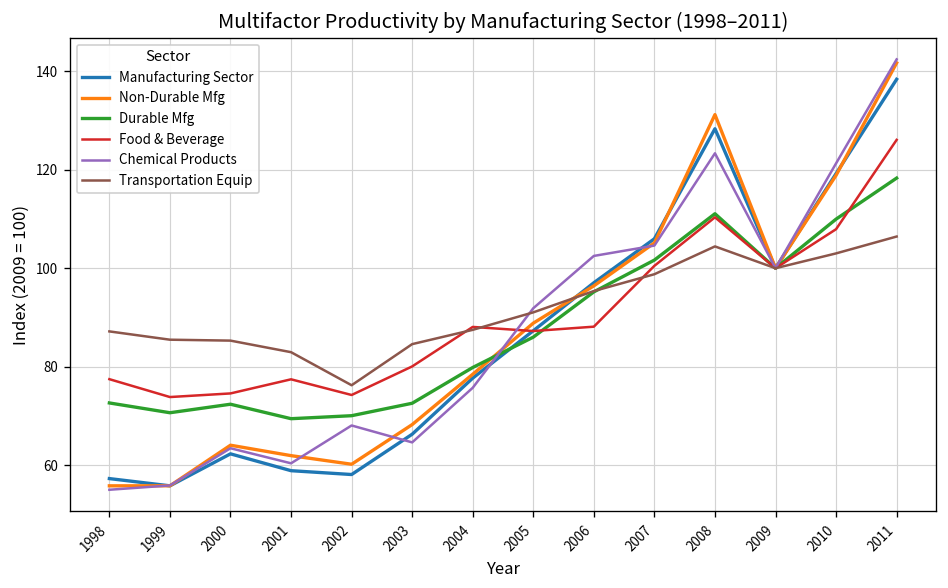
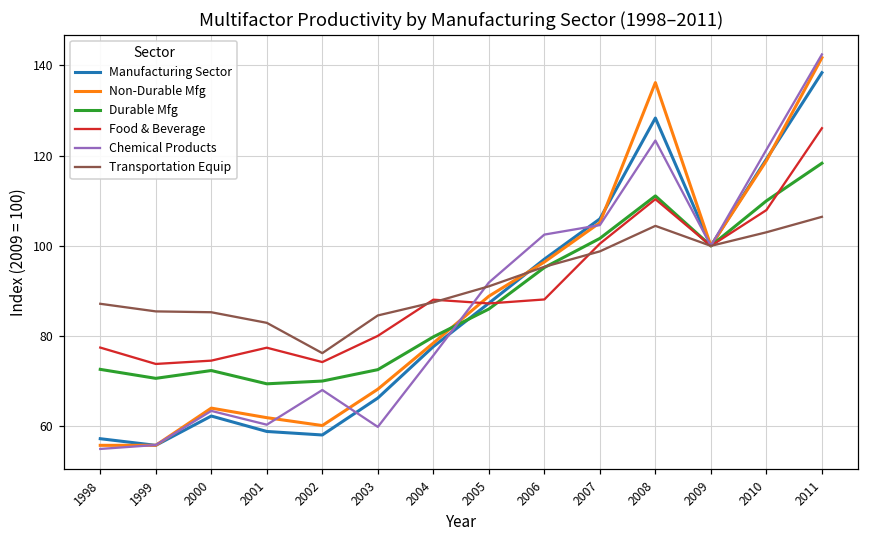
  {
    "Manufacturing Sector": {
      "1998": 57,
      "2000": 62,
      "2001": 59,
      "2002": 58,
      "2003": 66,
      "2004": 78,
      "2006": 97,
      "2007": 106,
      "2008": 128,
      "2011": 138
    },
    "Non-Durable Mfg": {
      "1998": 56,
      "2001": 62,
      "2002": 60,
      "2003": 68,
      "2004": 78,
      "2005": 89,
      "2006": 96,
-     "2008": 131,
+     "2008": 136,
      "2011": 142
    },
    "Durable Mfg": {
      "1998": 73,
      "1999": 71,
      "2000": 72,
      "2001": 69,
      "2002": 70,
      "2003": 73,
      "2004": 80,
      "2005": 86,
      "2007": 102,
      "2008": 111,
      "2010": 110,
      "2011": 118
    },
    "Food & Beverage": {
      "1998": 77,
      "1999": 74,
      "2000": 75,
      "2001": 77,
      "2002": 74,
      "2003": 80,
      "2006": 88,
      "2007": 100,
      "2008": 110,
      "2010": 108,
      "2011": 126
    },
    "Chemical Products": {
      "1998": 55,
      "2001": 60,
      "2002": 68,
-     "2003": 65,
+     "2003": 60,
      "2004": 76,
      "2005": 92,
      "2006": 103,
      "2008": 123,
      "2010": 121,
      "2011": 142
    },
    "Transportation Equip": {
      "1998": 87,
      "1999": 85,
      "2000": 85,
      "2001": 83,
      "2002": 76,
      "2003": 85,
      "2005": 91,
      "2007": 99,
      "2008": 104,
      "2010": 103,
      "2011": 106
    }
  }
